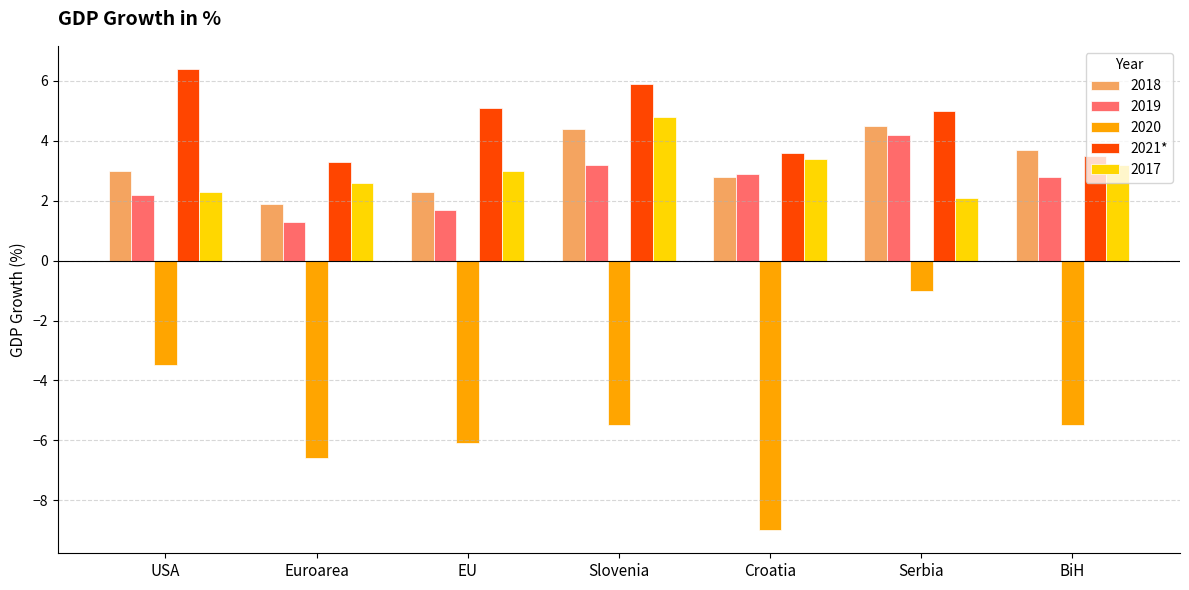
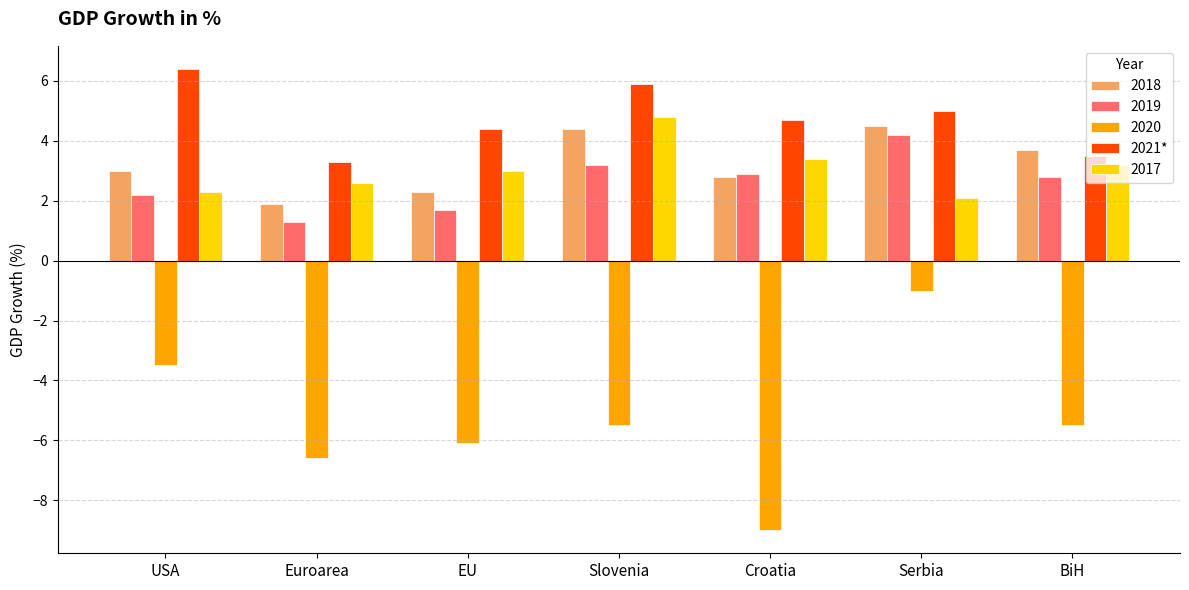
  {
    "2021*": {
      "USA": 6.4,
      "Euroarea": 3.3,
-     "EU": 5.1,
+     "EU": 4.4,
      "Slovenia": 5.9,
-     "Croatia": 3.6,
+     "Croatia": 4.7,
      "Serbia": 5.0
    }
  }
